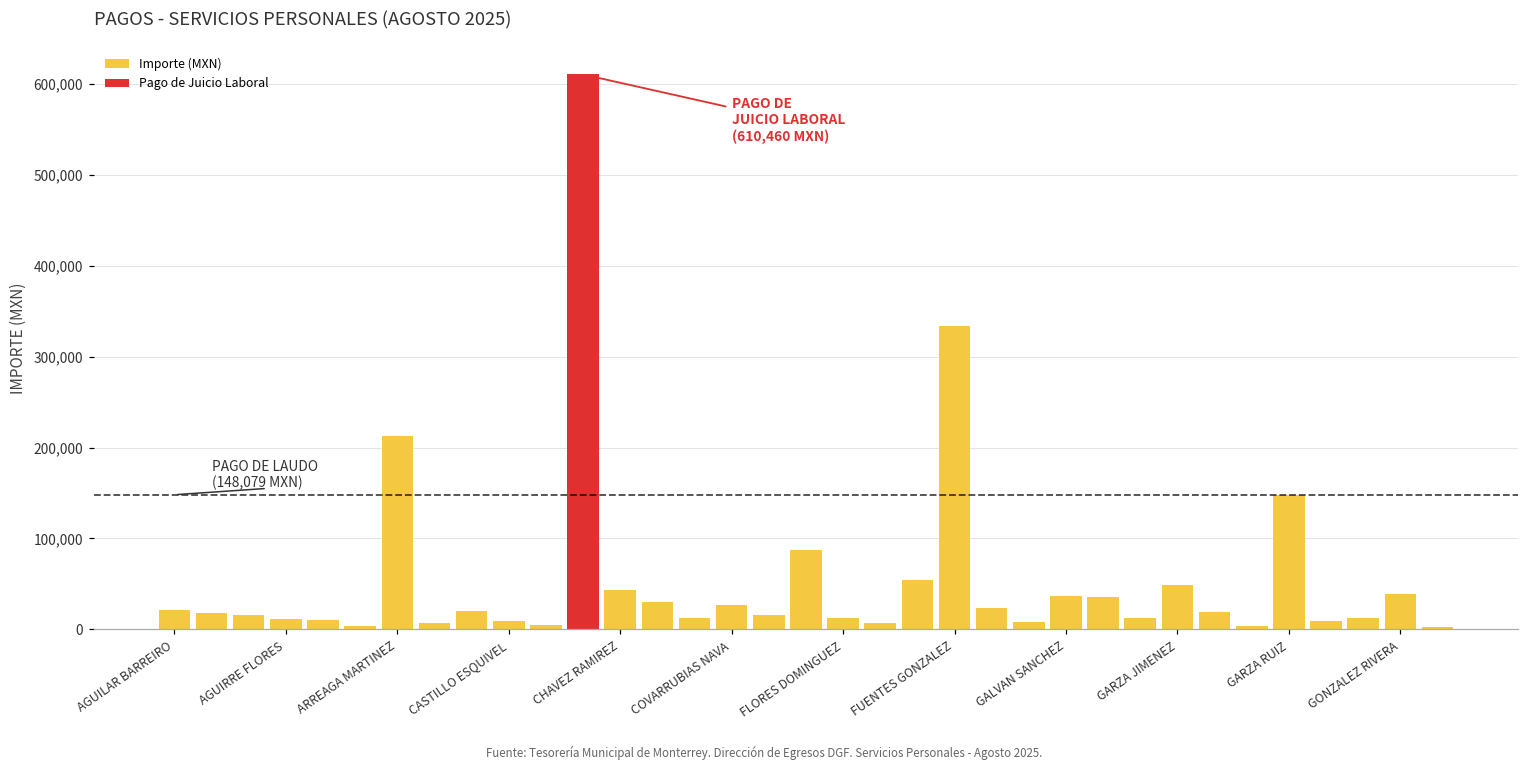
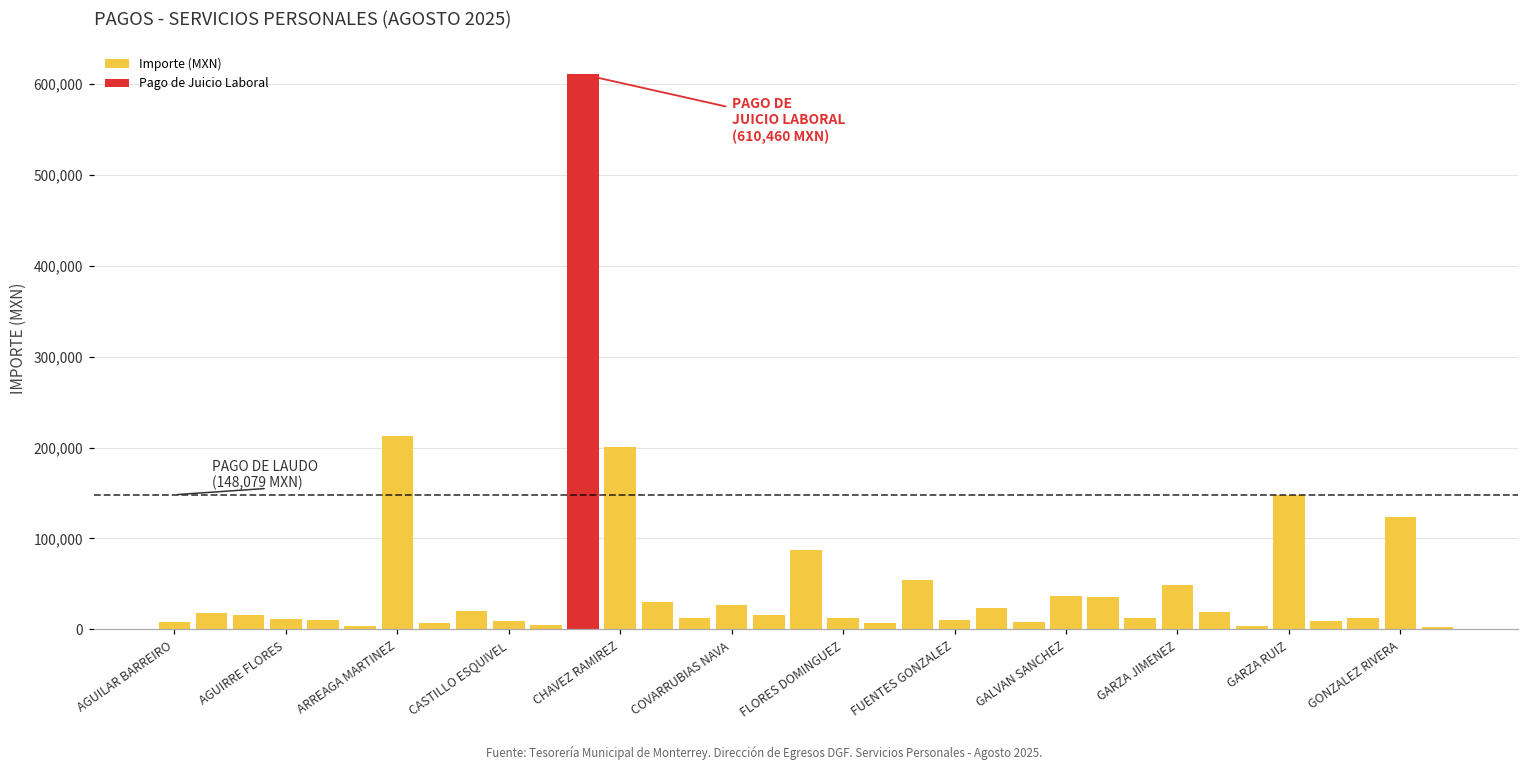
  {
    "Importe (MXN)": {
-     "AGUILAR BARREIRO": "20,000",
+     "AGUILAR BARREIRO": "10,000",
      "AGUIRRE FLORES": "10,000",
      "ARREAGA MARTINEZ": "210,000",
      "CASTILLO ESQUIVEL": "10,000",
-     "CHAVEZ RAMIREZ": "40,000",
+     "CHAVEZ RAMIREZ": "200,000",
      "COVARRUBIAS NAVA": "30,000",
      "FLORES DOMINGUEZ": "10,000",
-     "FUENTES GONZALEZ": "330,000",
+     "FUENTES GONZALEZ": "10,000",
      "GALVAN SANCHEZ": "40,000",
      "GARZA JIMENEZ": "50,000",
      "GARZA RUIZ": "150,000",
-     "GONZALEZ RIVERA": "40,000"
+     "GONZALEZ RIVERA": "120,000"
    }
  }
